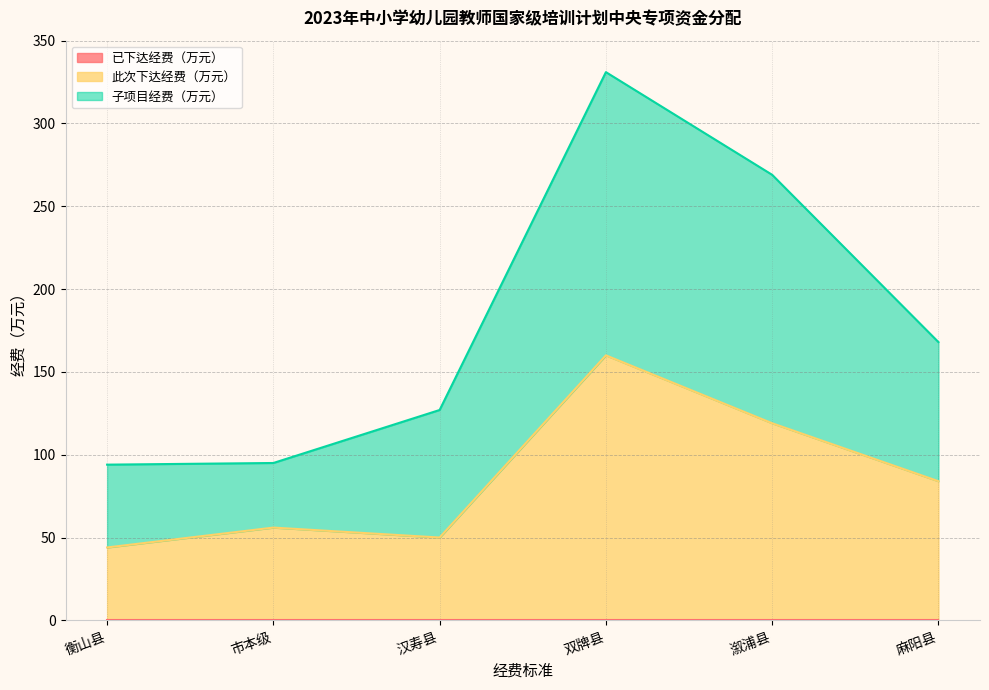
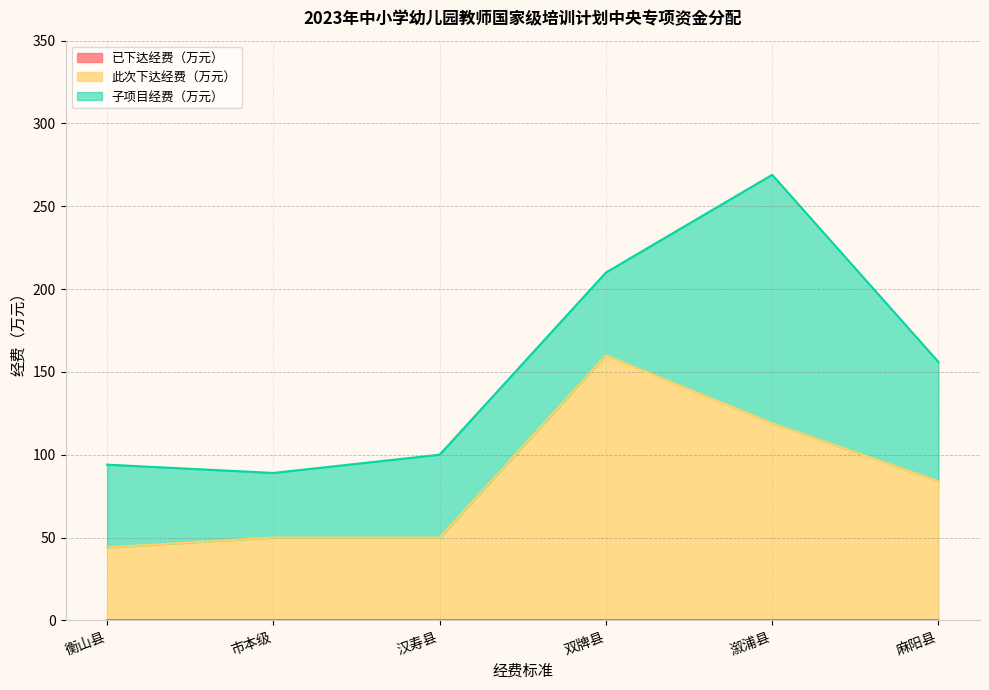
  {
    "已下达经费（万元）": {
      "衡山县": 0,
      "市本级": 0,
      "汉寿县": 0,
      "双牌县": 0,
      "溆浦县": 0,
      "麻阳县": 0
    },
    "此次下达经费（万元）": {
      "衡山县": 44,
-     "市本级": 56,
+     "市本级": 50,
      "汉寿县": 50,
      "双牌县": 160,
      "溆浦县": 119,
      "麻阳县": 84
    },
    "子项目经费（万元）": {
      "衡山县": 50,
      "市本级": 39,
-     "汉寿县": 77,
-     "双牌县": 171,
+     "汉寿县": 50,
+     "双牌县": 50,
      "溆浦县": 150,
-     "麻阳县": 84
+     "麻阳县": 72
    }
  }
